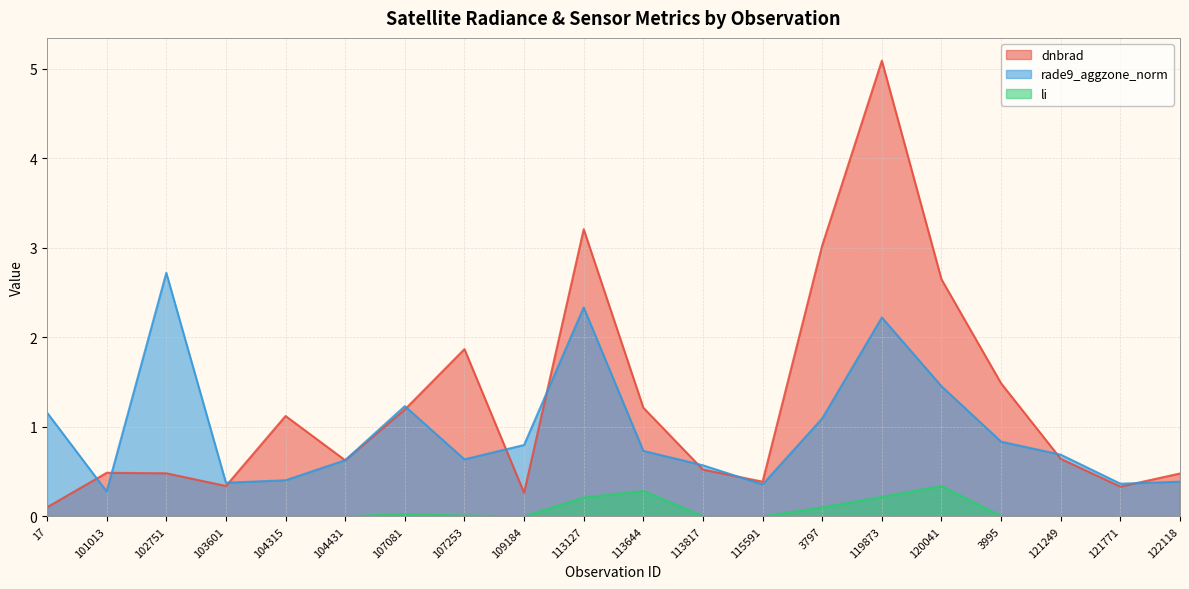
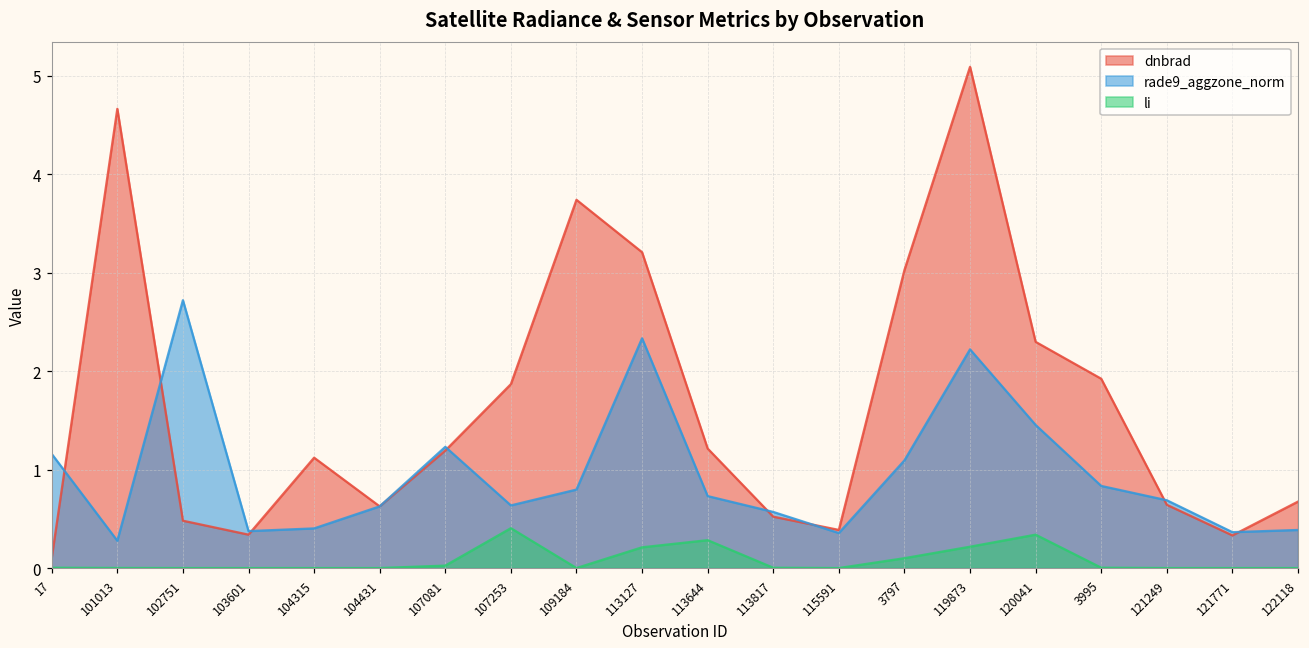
  {
    "dnbrad": {
      "17": 0.1,
-     "101013": 0.5,
+     "101013": 4.7,
      "102751": 0.5,
      "103601": 0.3,
      "104315": 1.1,
      "107081": 1.2,
      "107253": 1.9,
-     "109184": 0.3,
+     "109184": 3.7,
      "113127": 3.2,
      "113644": 1.2,
      "113817": 0.5,
      "115591": 0.4,
      "3797": 3.0,
      "119873": 5.1,
-     "120041": 2.6,
-     "3995": 1.5,
+     "120041": 2.3,
+     "3995": 1.9,
      "121249": 0.6,
      "121771": 0.3,
-     "122118": 0.5
+     "122118": 0.7
    },
    "rade9_aggzone_norm": {
      "17": 1.2,
      "101013": 0.3,
      "102751": 2.7,
      "103601": 0.4,
      "104315": 0.4,
      "107081": 1.2,
      "107253": 0.6,
      "109184": 0.8,
      "113127": 2.3,
      "113644": 0.7,
      "113817": 0.6,
      "115591": 0.4,
      "3797": 1.1,
      "119873": 2.2,
      "120041": 1.5,
      "3995": 0.8,
      "121249": 0.7,
      "121771": 0.4,
      "122118": 0.4
    },
    "li": {
      "17": 0.0,
      "101013": 0.0,
      "102751": 0.0,
      "103601": 0.0,
      "104315": 0.0,
      "104431": 0.0,
      "107081": 0.0,
-     "107253": 0.0,
+     "107253": 0.4,
      "109184": 0.0,
      "113127": 0.2,
      "113644": 0.3,
      "113817": 0.0,
      "115591": 0.0,
      "3797": 0.1,
      "119873": 0.2,
      "120041": 0.3,
      "3995": 0.0,
      "121249": 0.0,
      "121771": 0.0,
      "122118": 0.0
    }
  }
